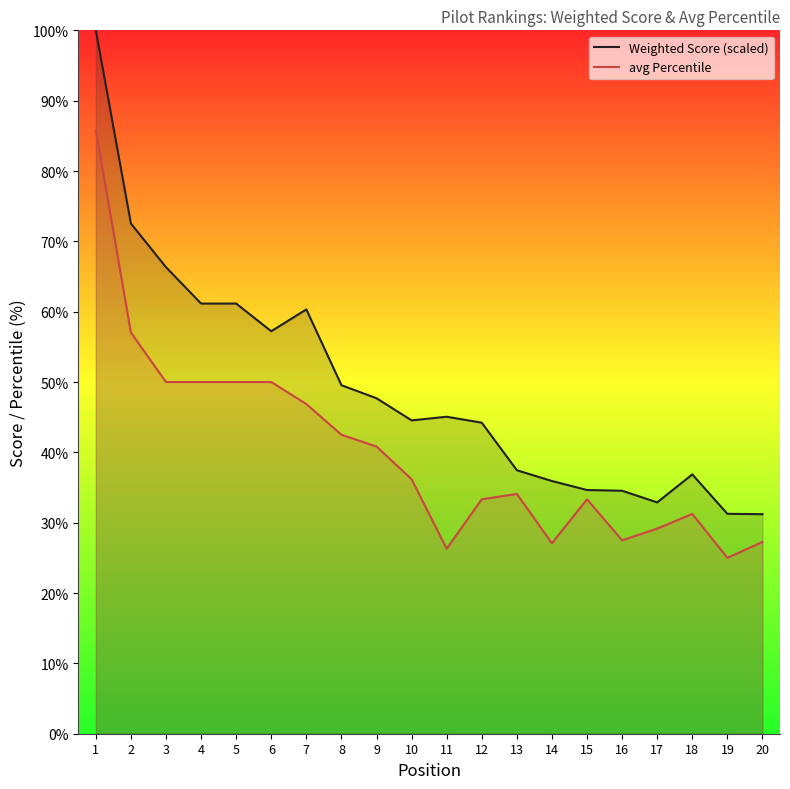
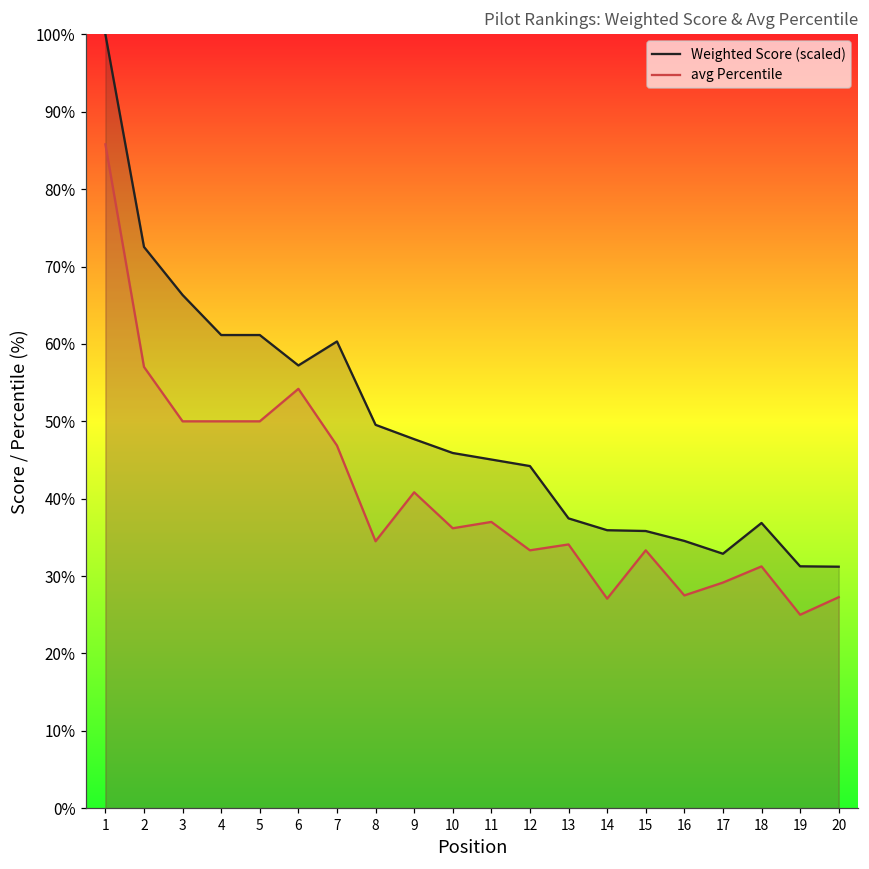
  {
    "Weighted Score (scaled)": {
      "1": "100%",
      "2": "73%",
      "3": "66%",
      "4": "61%",
      "5": "61%",
      "6": "57%",
      "7": "60%",
      "8": "50%",
      "9": "48%",
-     "10": "45%",
+     "10": "46%",
      "11": "45%",
      "12": "44%",
      "13": "37%",
      "14": "36%",
-     "15": "35%",
+     "15": "36%",
      "16": "35%",
      "17": "33%",
      "18": "37%",
      "19": "31%",
      "20": "31%"
    },
    "avg Percentile": {
      "1": "86%",
      "2": "57%",
      "3": "50%",
      "4": "50%",
      "5": "50%",
-     "6": "50%",
+     "6": "54%",
      "7": "47%",
-     "8": "43%",
+     "8": "35%",
      "9": "41%",
      "10": "36%",
-     "11": "26%",
+     "11": "37%",
      "12": "33%",
      "13": "34%",
      "14": "27%",
      "15": "33%",
      "16": "28%",
      "17": "29%",
      "18": "31%",
      "19": "25%",
      "20": "27%"
    }
  }
